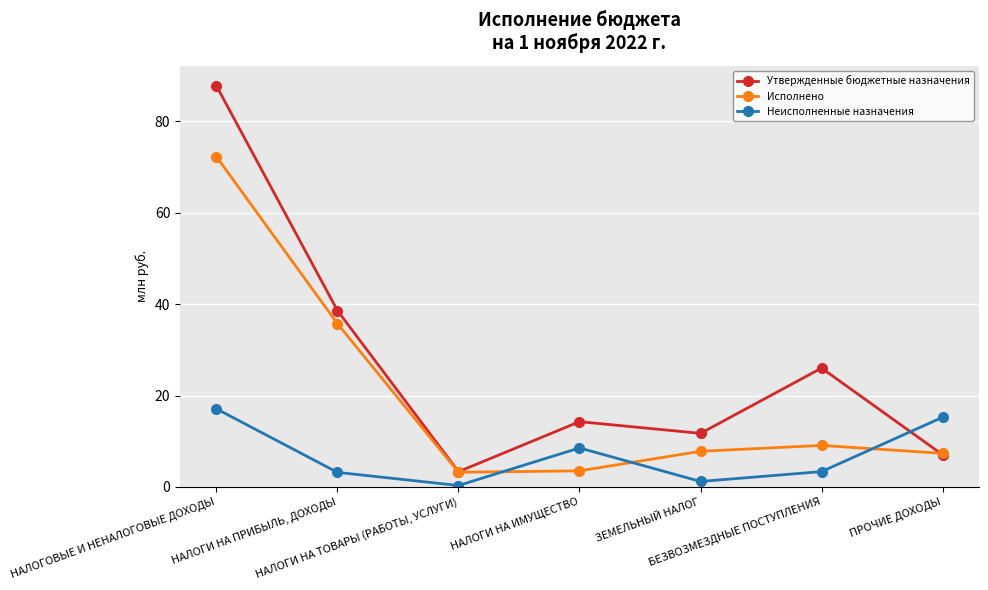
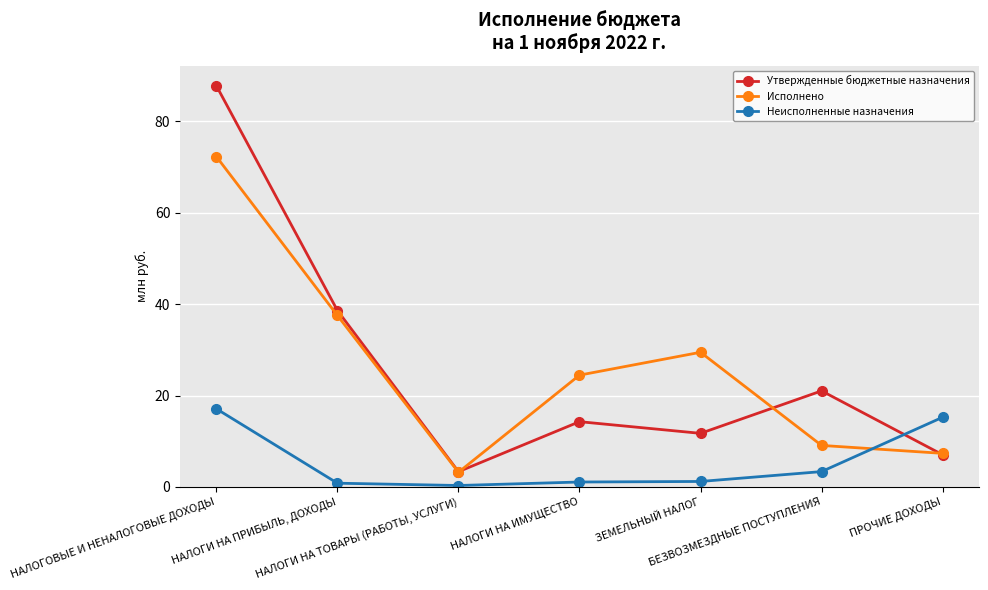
  {
    "Утвержденные бюджетные назначения": {
      "НАЛОГОВЫЕ И НЕНАЛОГОВЫЕ ДОХОДЫ": 88,
      "НАЛОГИ НА ПРИБЫЛЬ, ДОХОДЫ": 39,
      "НАЛОГИ НА ИМУЩЕСТВО": 14,
      "ЗЕМЕЛЬНЫЙ НАЛОГ": 12,
-     "БЕЗВОЗМЕЗДНЫЕ ПОСТУПЛЕНИЯ": 26
+     "БЕЗВОЗМЕЗДНЫЕ ПОСТУПЛЕНИЯ": 21
    },
    "Исполнено": {
      "НАЛОГОВЫЕ И НЕНАЛОГОВЫЕ ДОХОДЫ": 72,
-     "НАЛОГИ НА ПРИБЫЛЬ, ДОХОДЫ": 36,
-     "НАЛОГИ НА ИМУЩЕСТВО": 4,
-     "ЗЕМЕЛЬНЫЙ НАЛОГ": 8,
+     "НАЛОГИ НА ПРИБЫЛЬ, ДОХОДЫ": 37,
+     "НАЛОГИ НА ИМУЩЕСТВО": 24,
+     "ЗЕМЕЛЬНЫЙ НАЛОГ": 29,
      "БЕЗВОЗМЕЗДНЫЕ ПОСТУПЛЕНИЯ": 9
    },
    "Неисполненные назначения": {
      "НАЛОГОВЫЕ И НЕНАЛОГОВЫЕ ДОХОДЫ": 17,
-     "НАЛОГИ НА ПРИБЫЛЬ, ДОХОДЫ": 3,
+     "НАЛОГИ НА ПРИБЫЛЬ, ДОХОДЫ": 1,
      "НАЛОГИ НА ТОВАРЫ (РАБОТЫ, УСЛУГИ)": 0,
-     "НАЛОГИ НА ИМУЩЕСТВО": 9,
+     "НАЛОГИ НА ИМУЩЕСТВО": 1,
      "ЗЕМЕЛЬНЫЙ НАЛОГ": 1,
      "БЕЗВОЗМЕЗДНЫЕ ПОСТУПЛЕНИЯ": 3,
      "ПРОЧИЕ ДОХОДЫ": 15
    }
  }
